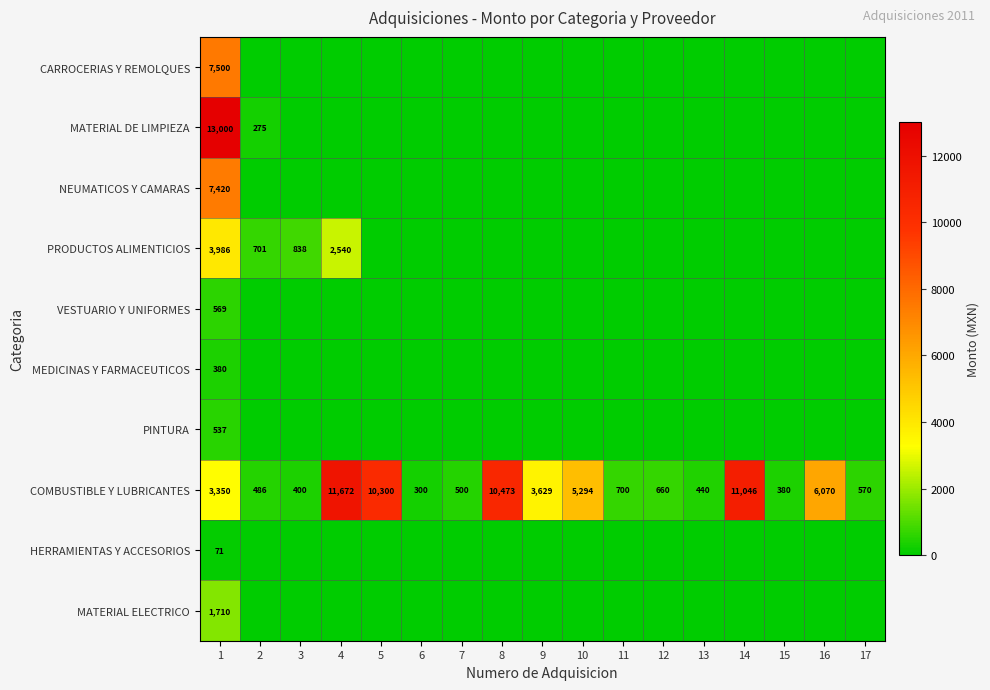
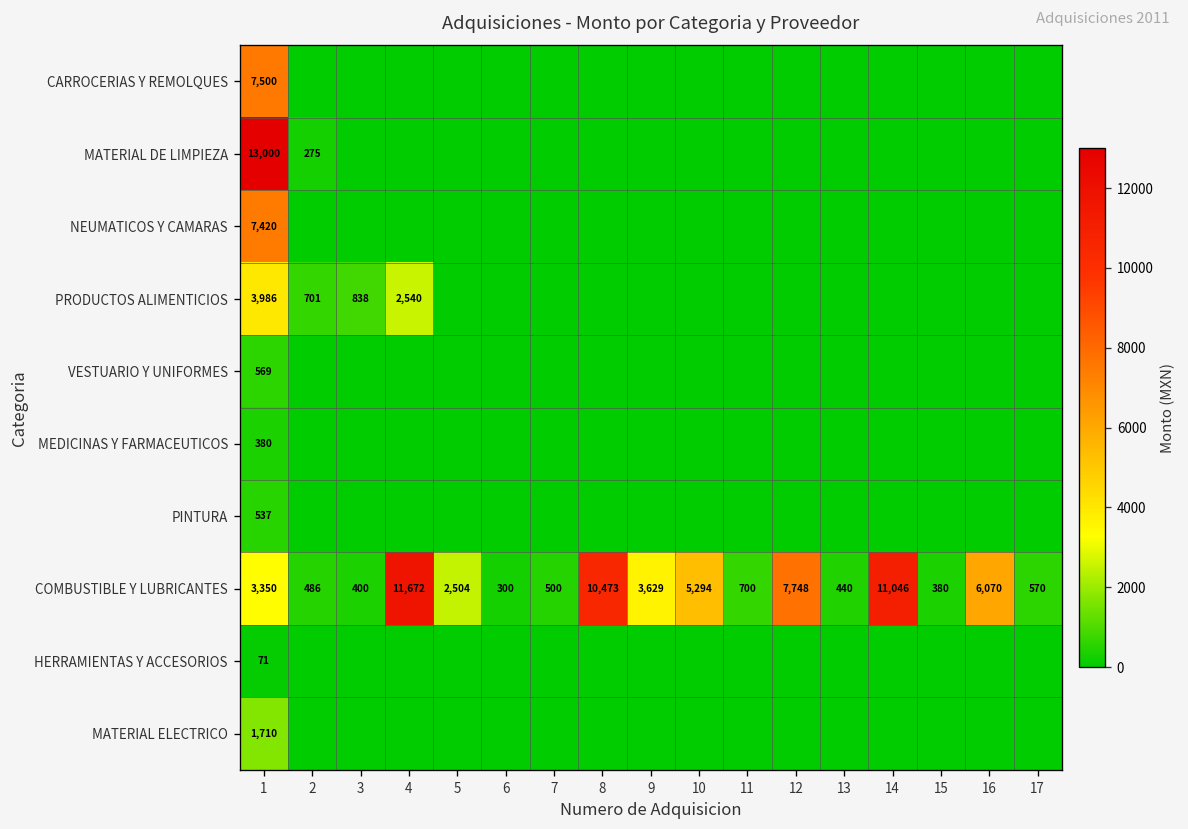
  {
    "CARROCERIAS Y REMOLQUES": {
      "1": "7,500"
    },
    "MATERIAL DE LIMPIEZA": {
      "1": "13,000",
      "2": "275"
    },
    "NEUMATICOS Y CAMARAS": {
      "1": "7,420"
    },
    "PRODUCTOS ALIMENTICIOS": {
      "1": "3,986",
      "2": "701",
      "3": "838",
      "4": "2,540"
    },
    "VESTUARIO Y UNIFORMES": {
      "1": "569"
    },
    "MEDICINAS Y FARMACEUTICOS": {
      "1": "380"
    },
    "PINTURA": {
      "1": "537"
    },
    "COMBUSTIBLE Y LUBRICANTES": {
      "1": "3,350",
      "2": "486",
      "3": "400",
      "4": "11,672",
-     "5": "10,300",
+     "5": "2,504",
      "6": "300",
      "7": "500",
      "8": "10,473",
      "9": "3,629",
      "10": "5,294",
      "11": "700",
-     "12": "660",
+     "12": "7,748",
      "13": "440",
      "14": "11,046",
      "15": "380",
      "16": "6,070",
      "17": "570"
    },
    "HERRAMIENTAS Y ACCESORIOS": {
      "1": "71"
    },
    "MATERIAL ELECTRICO": {
      "1": "1,710"
    }
  }
